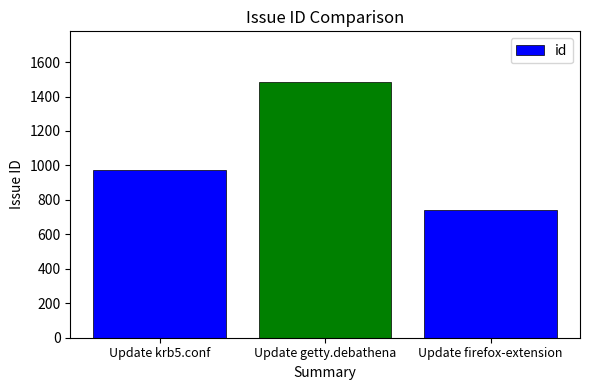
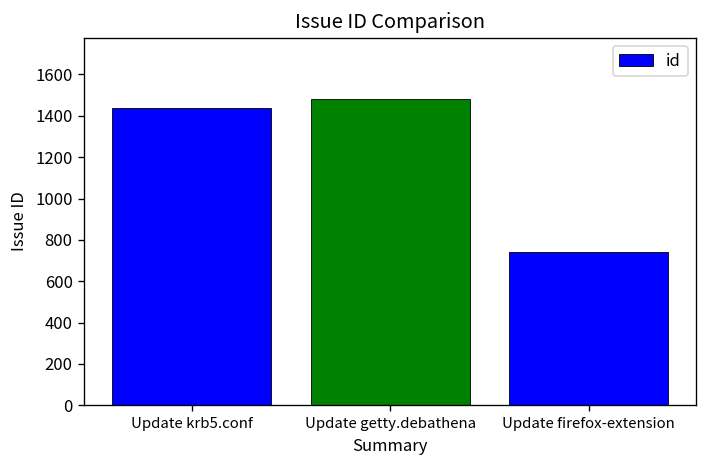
  {
-   "Update krb5.conf": 970,
+   "Update krb5.conf": 1440,
    "Update getty.debathena": 1480,
    "Update firefox-extension": 740
  }
